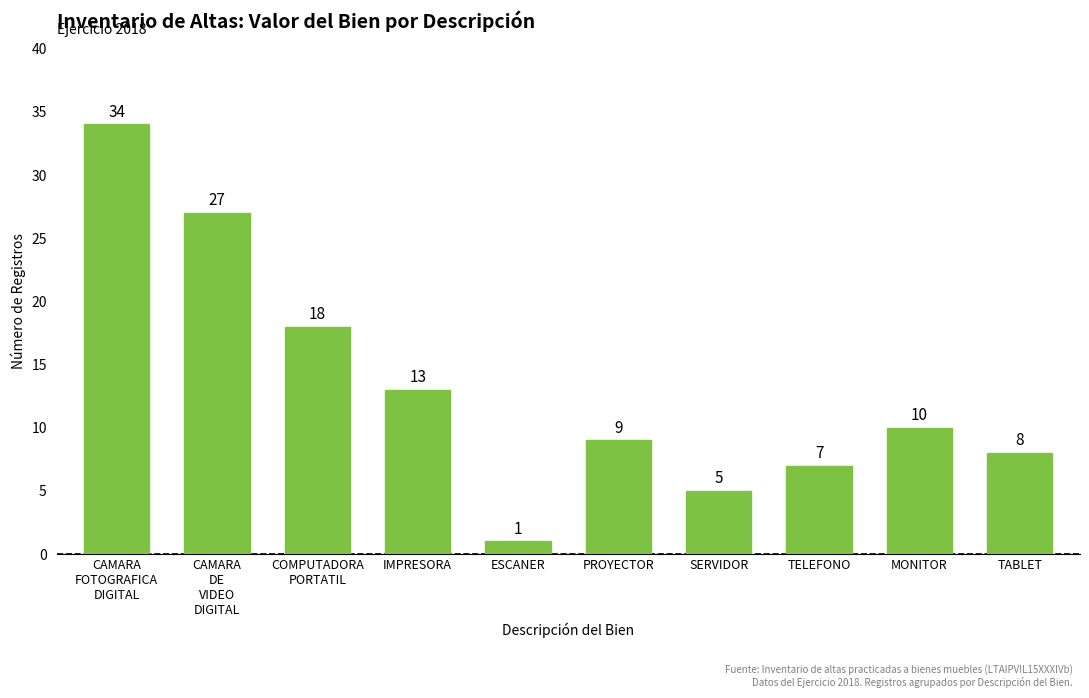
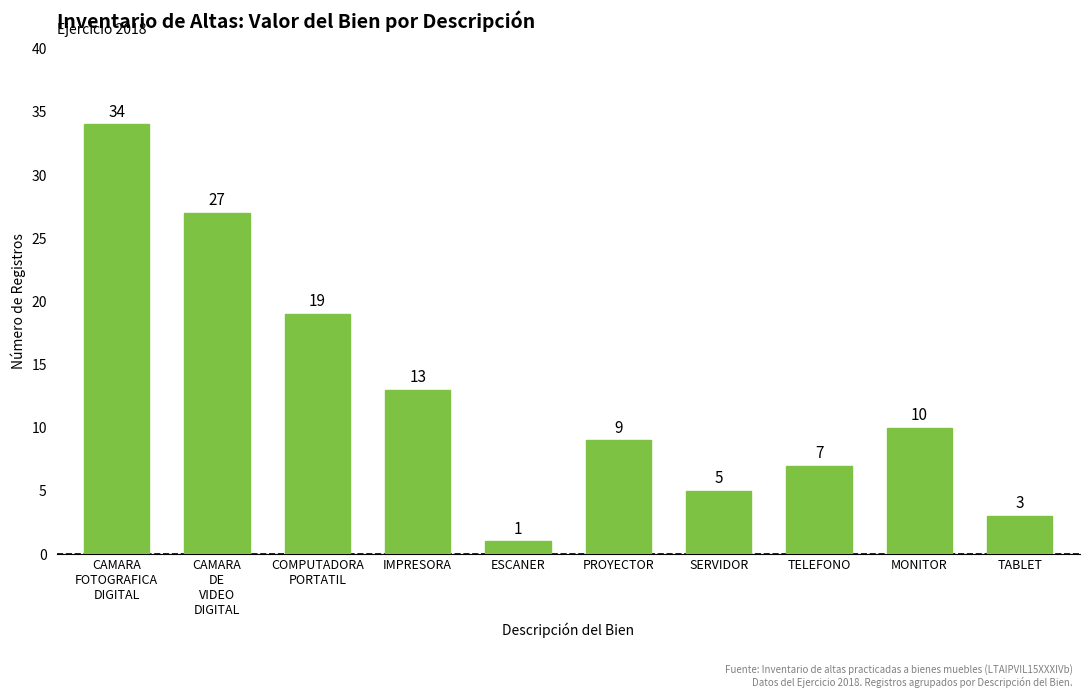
  {
    "CAMARA FOTOGRAFICA DIGITAL": 34,
    "CAMARA DE VIDEO DIGITAL": 27,
-   "COMPUTADORA PORTATIL": 18,
+   "COMPUTADORA PORTATIL": 19,
    "IMPRESORA": 13,
    "ESCANER": 1,
    "PROYECTOR": 9,
    "SERVIDOR": 5,
    "TELEFONO": 7,
    "MONITOR": 10,
-   "TABLET": 8
+   "TABLET": 3
  }
